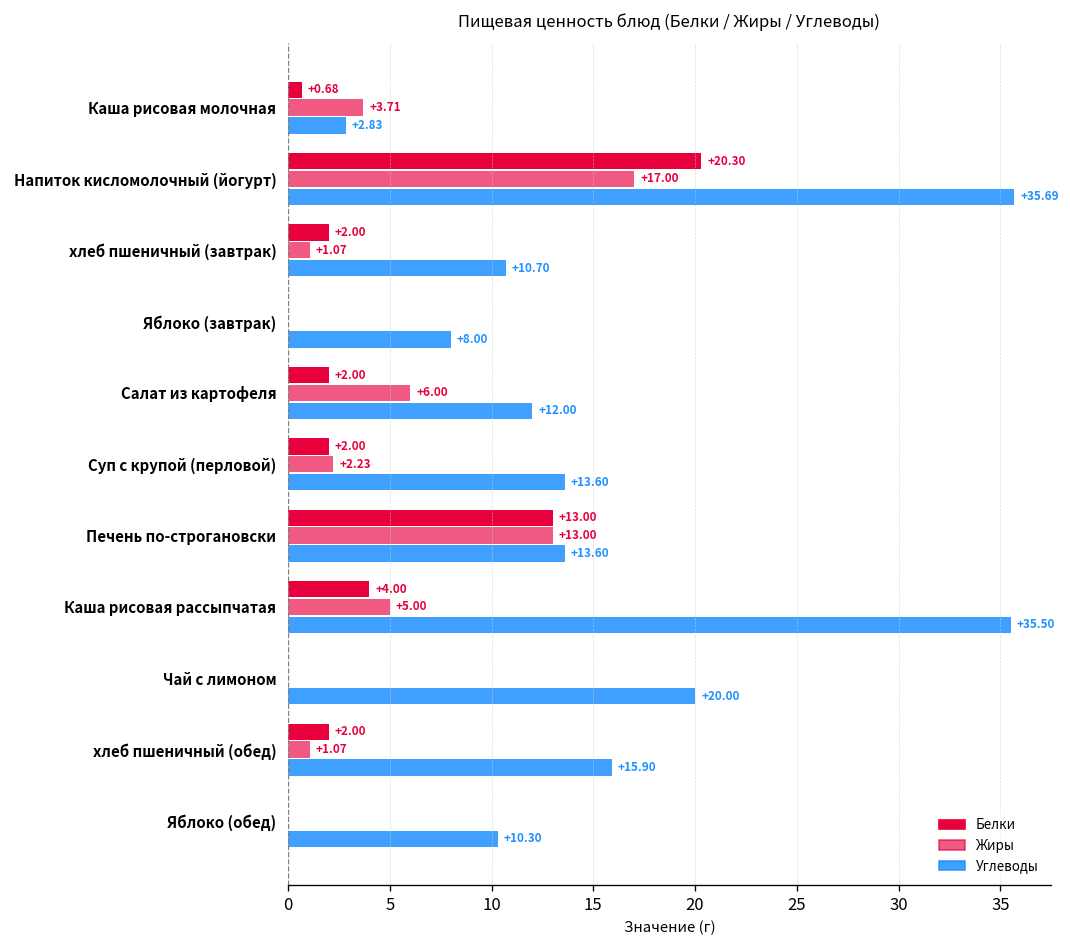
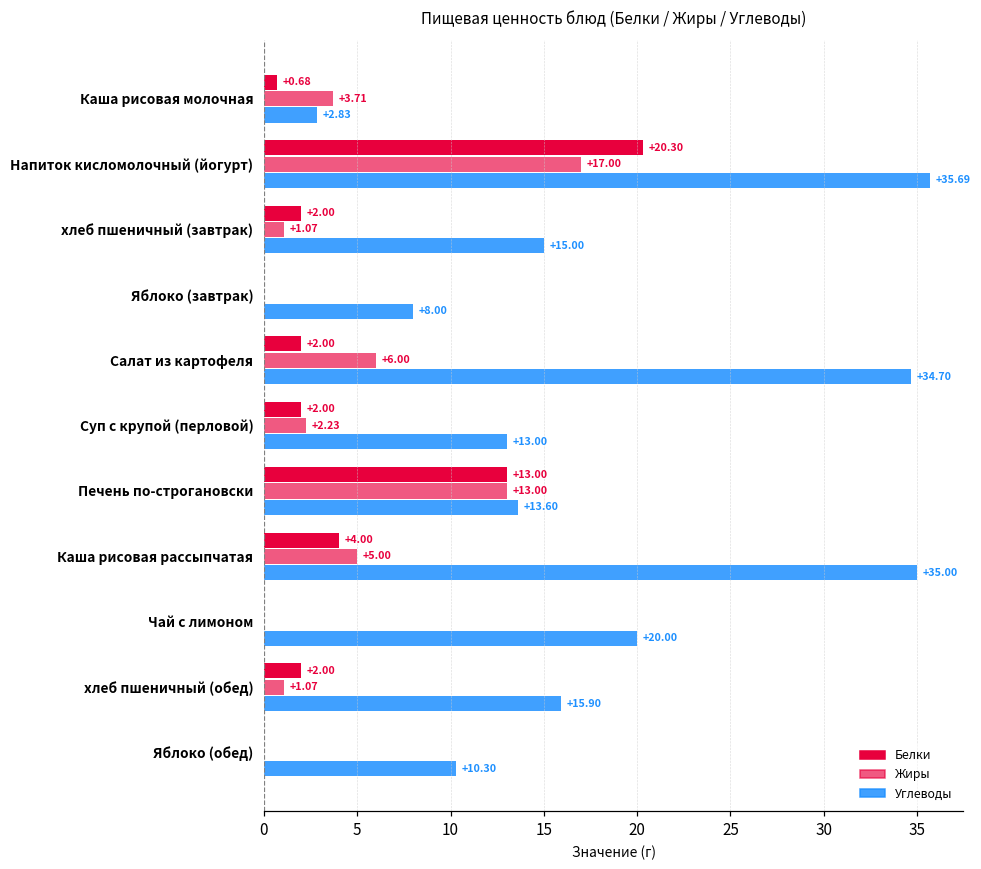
  {
    "Углеводы": {
      "Каша рисовая молочная": "+2.83",
      "Напиток кисломолочный (йогурт)": "+35.69",
-     "хлеб пшеничный (завтрак)": "+10.70",
+     "хлеб пшеничный (завтрак)": "+15.00",
      "Яблоко (завтрак)": "+8.00",
-     "Салат из картофеля": "+12.00",
-     "Суп с крупой (перловой)": "+13.60",
+     "Салат из картофеля": "+34.70",
+     "Суп с крупой (перловой)": "+13.00",
      "Печень по-строгановски": "+13.60",
-     "Каша рисовая рассыпчатая": "+35.50",
+     "Каша рисовая рассыпчатая": "+35.00",
      "Чай с лимоном": "+20.00",
      "хлеб пшеничный (обед)": "+15.90",
      "Яблоко (обед)": "+10.30"
    }
  }
